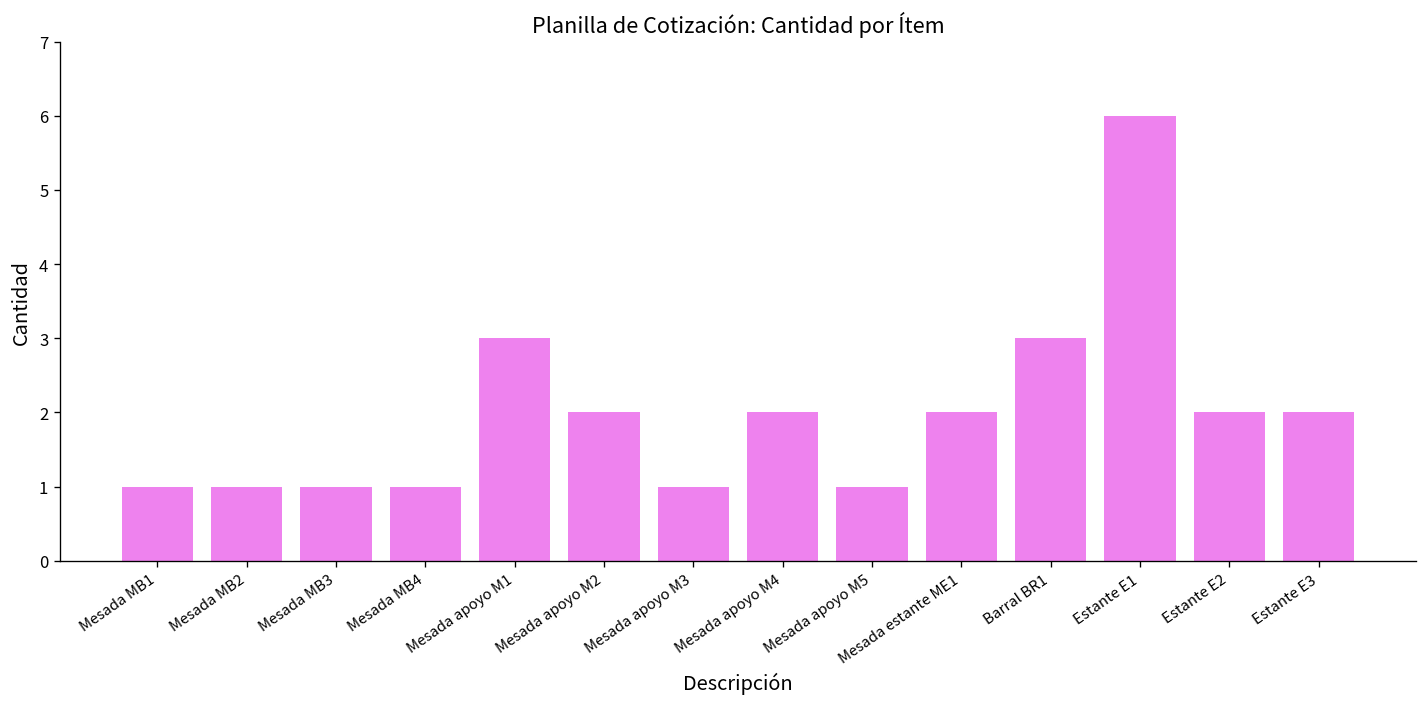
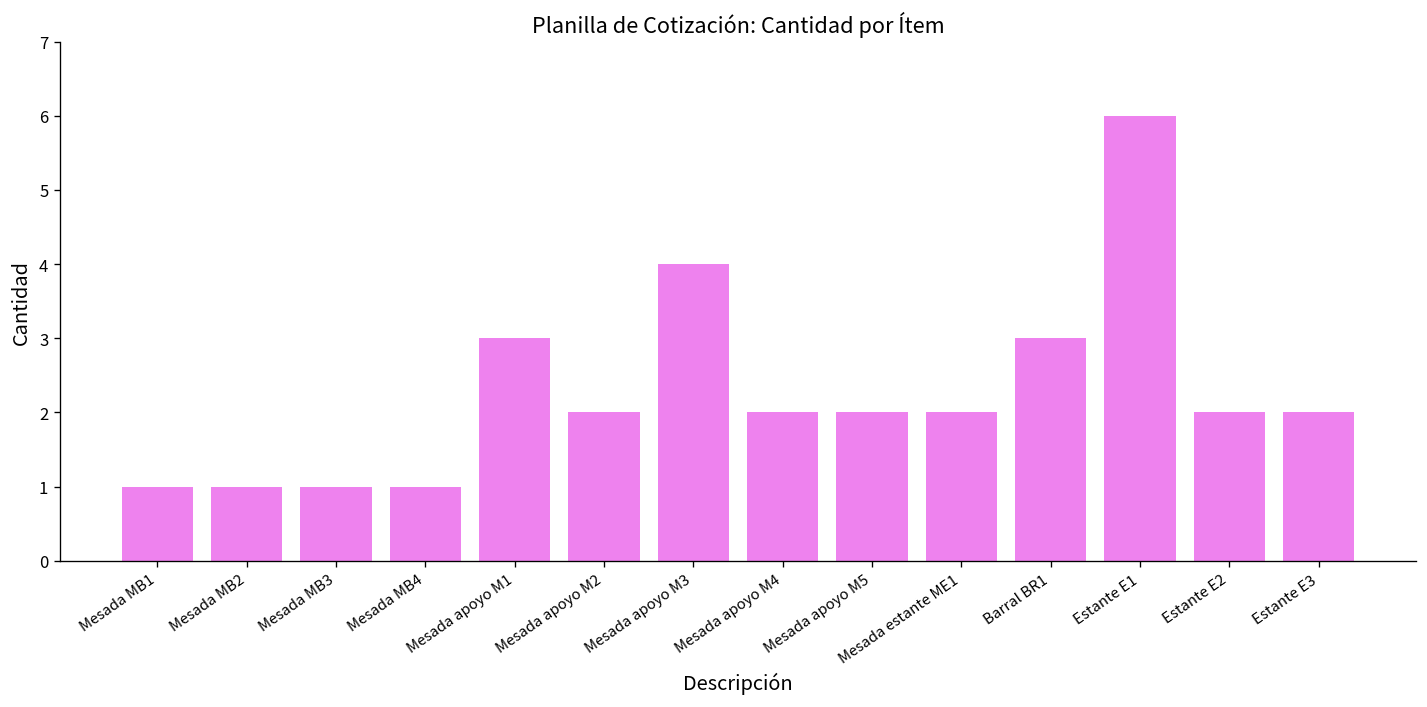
  {
    "Mesada MB1": 1,
    "Mesada MB2": 1,
    "Mesada MB3": 1,
    "Mesada MB4": 1,
    "Mesada apoyo M1": 3,
    "Mesada apoyo M2": 2,
-   "Mesada apoyo M3": 1,
+   "Mesada apoyo M3": 4,
    "Mesada apoyo M4": 2,
-   "Mesada apoyo M5": 1,
+   "Mesada apoyo M5": 2,
    "Mesada estante ME1": 2,
    "Barral BR1": 3,
    "Estante E1": 6,
    "Estante E2": 2,
    "Estante E3": 2
  }
